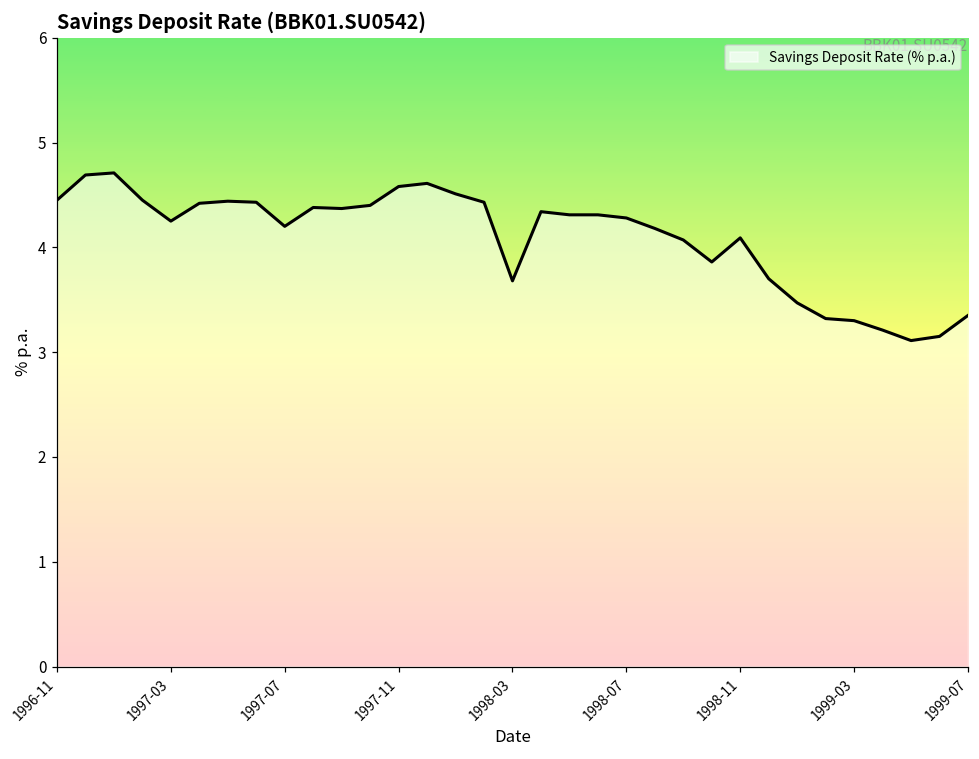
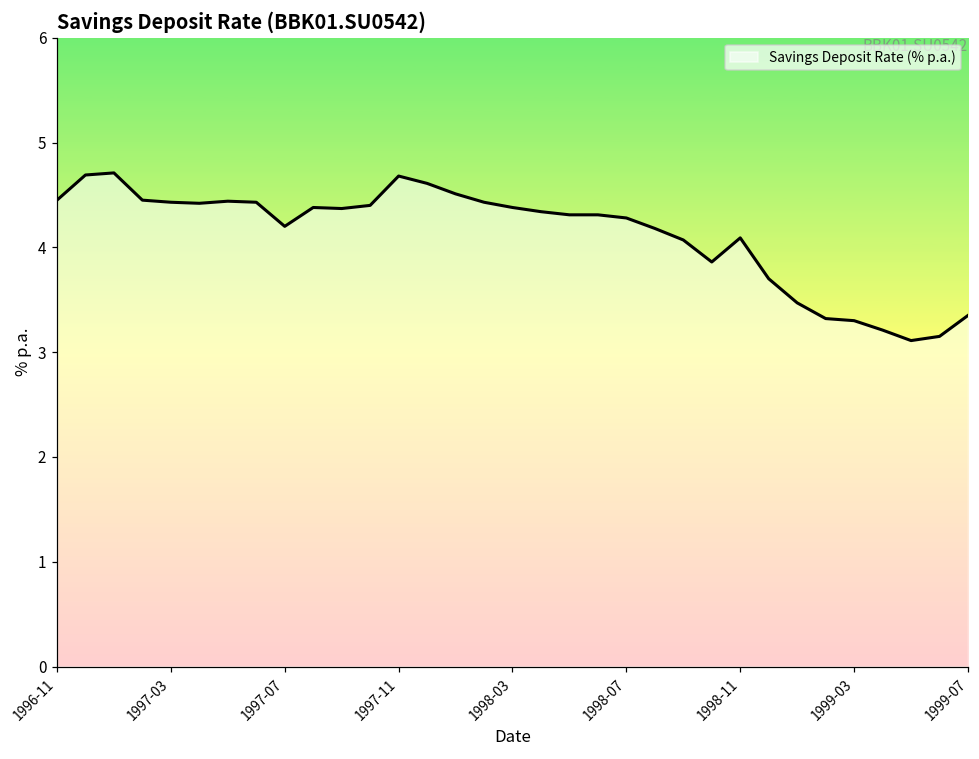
  {
    "1996-11": 4.5,
-   "1997-03": 4.3,
+   "1997-03": 4.4,
    "1997-07": 4.2,
-   "1997-11": 4.6,
-   "1998-03": 3.7,
+   "1997-11": 4.7,
+   "1998-03": 4.4,
    "1998-07": 4.3,
    "1998-11": 4.1,
    "1999-03": 3.3,
    "1999-07": 3.4
  }
